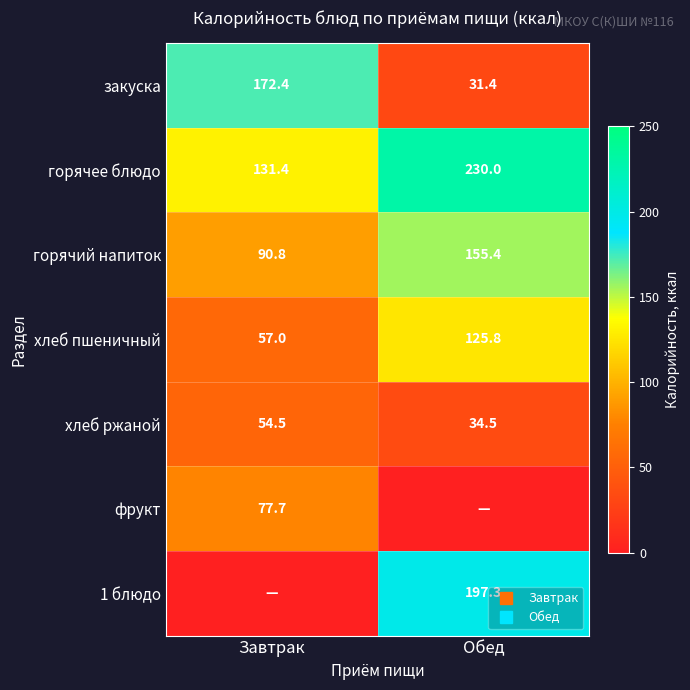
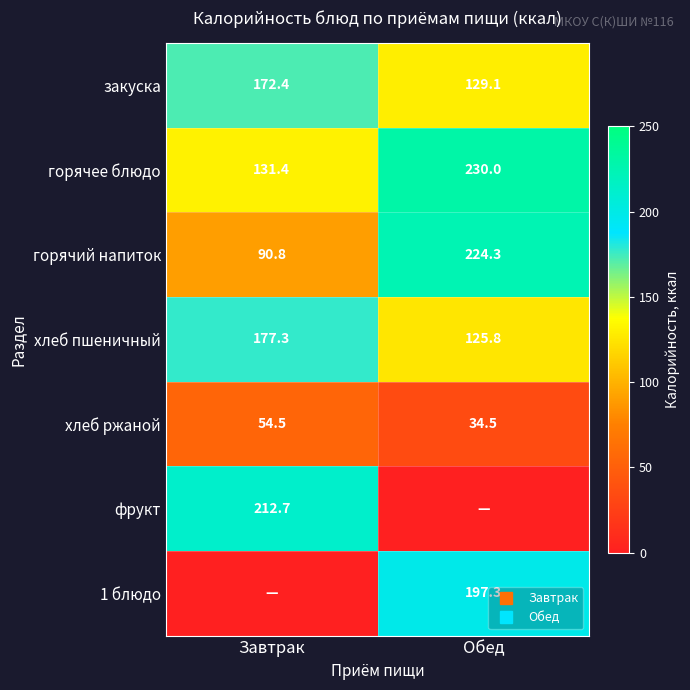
  {
    "закуска": {
      "Завтрак": 172.4,
-     "Обед": 31.4
+     "Обед": 129.1
    },
    "горячее блюдо": {
      "Завтрак": 131.4,
      "Обед": 230.0
    },
    "горячий напиток": {
      "Завтрак": 90.8,
-     "Обед": 155.4
+     "Обед": 224.3
    },
    "хлеб пшеничный": {
-     "Завтрак": 57.0,
+     "Завтрак": 177.3,
      "Обед": 125.8
    },
    "хлеб ржаной": {
      "Завтрак": 54.5,
      "Обед": 34.5
    },
    "фрукт": {
-     "Завтрак": 77.7
+     "Завтрак": 212.7
    }
  }
